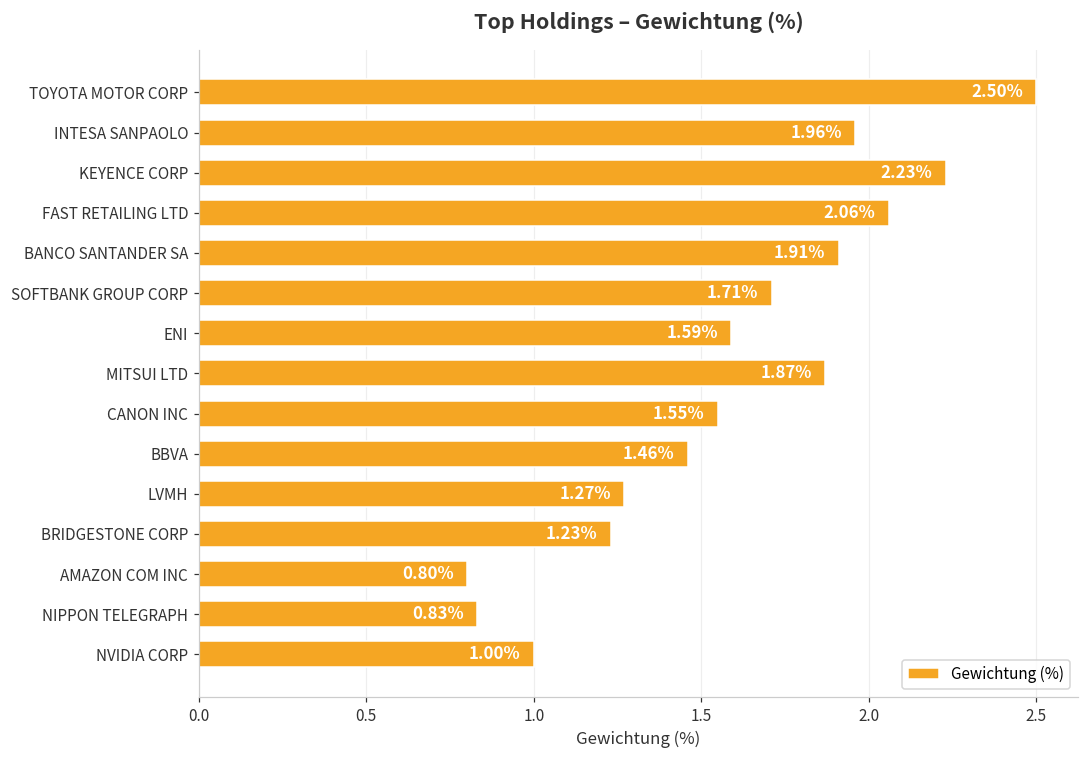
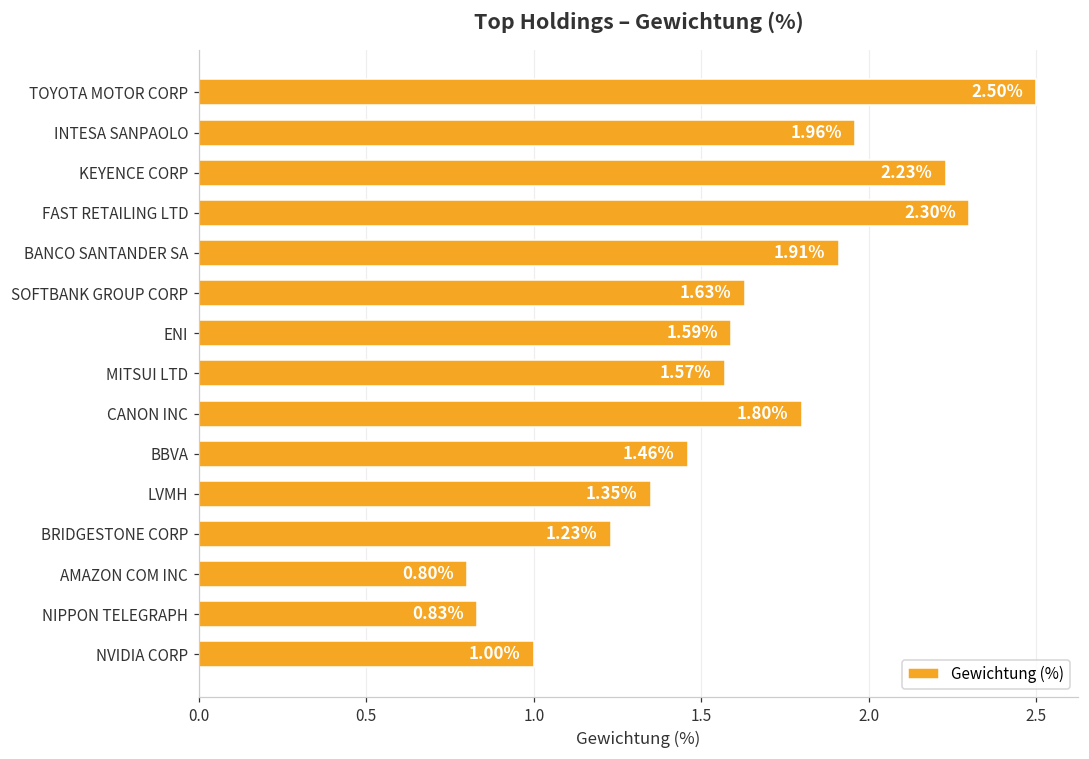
  {
    "TOYOTA MOTOR CORP": "2.50%",
    "INTESA SANPAOLO": "1.96%",
    "KEYENCE CORP": "2.23%",
-   "FAST RETAILING LTD": "2.06%",
+   "FAST RETAILING LTD": "2.30%",
    "BANCO SANTANDER SA": "1.91%",
-   "SOFTBANK GROUP CORP": "1.71%",
+   "SOFTBANK GROUP CORP": "1.63%",
    "ENI": "1.59%",
-   "MITSUI LTD": "1.87%",
-   "CANON INC": "1.55%",
+   "MITSUI LTD": "1.57%",
+   "CANON INC": "1.80%",
    "BBVA": "1.46%",
-   "LVMH": "1.27%",
+   "LVMH": "1.35%",
    "BRIDGESTONE CORP": "1.23%",
    "AMAZON COM INC": "0.80%",
    "NIPPON TELEGRAPH": "0.83%",
    "NVIDIA CORP": "1.00%"
  }
